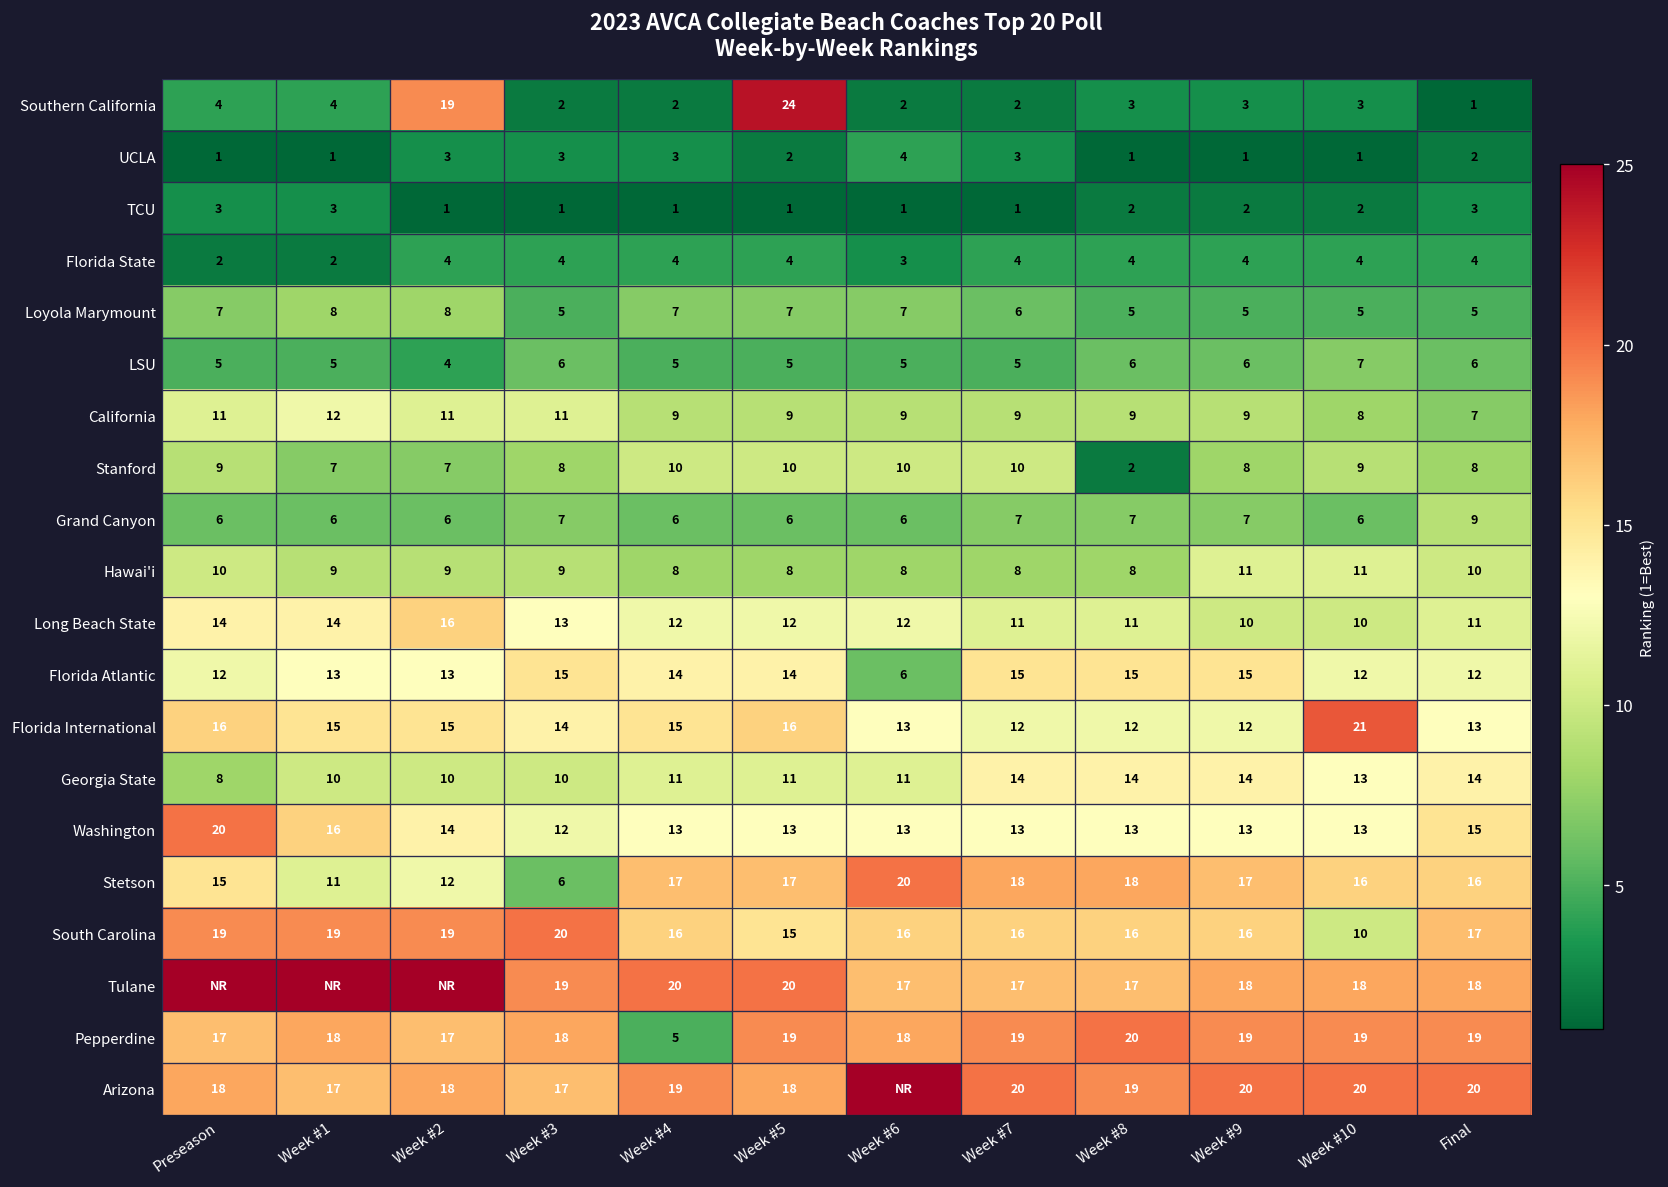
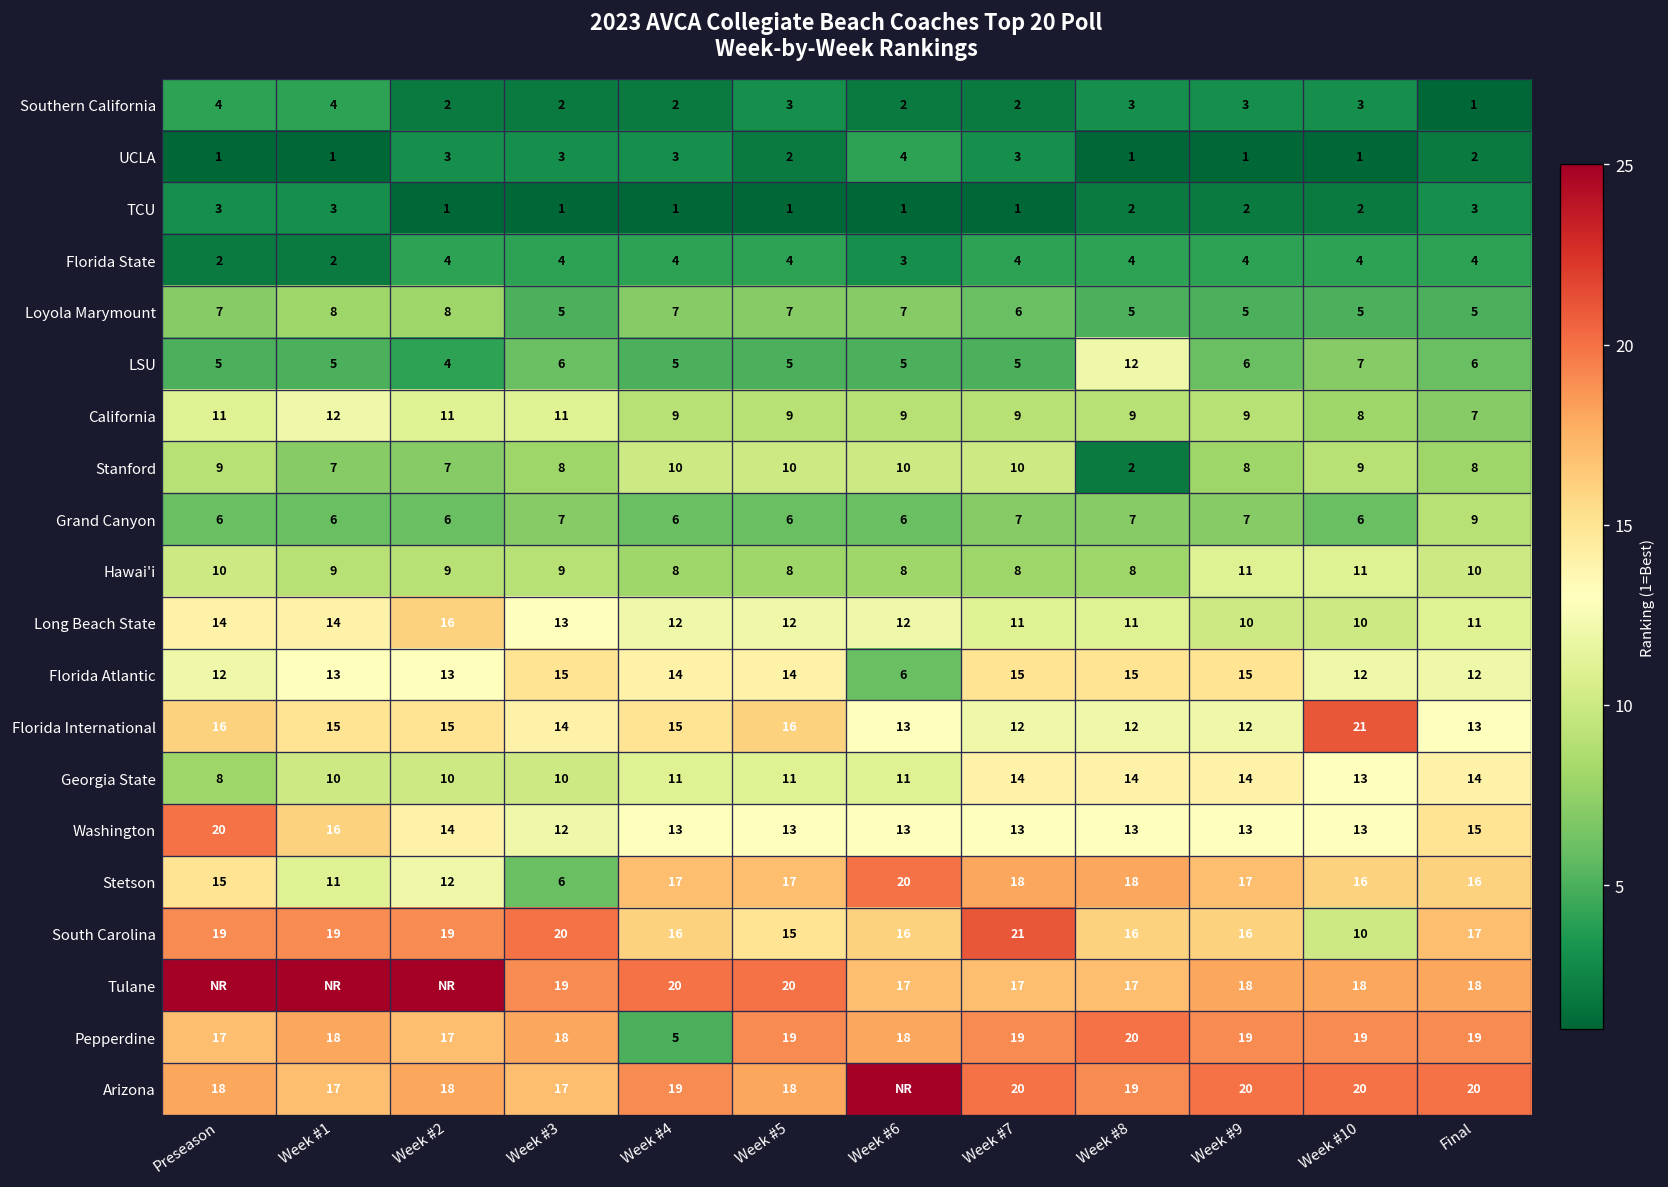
  {
    "Southern California": {
      "Preseason": 4,
      "Week #1": 4,
-     "Week #2": 19,
+     "Week #2": 2,
      "Week #3": 2,
      "Week #4": 2,
-     "Week #5": 24,
+     "Week #5": 3,
      "Week #6": 2,
      "Week #7": 2,
      "Week #8": 3,
      "Week #9": 3,
      "Week #10": 3,
      "Final": 1
    },
    "LSU": {
      "Preseason": 5,
      "Week #1": 5,
      "Week #2": 4,
      "Week #3": 6,
      "Week #4": 5,
      "Week #5": 5,
      "Week #6": 5,
      "Week #7": 5,
-     "Week #8": 6,
+     "Week #8": 12,
      "Week #9": 6,
      "Week #10": 7,
      "Final": 6
    },
    "South Carolina": {
      "Preseason": 19,
      "Week #1": 19,
      "Week #2": 19,
      "Week #3": 20,
      "Week #4": 16,
      "Week #5": 15,
      "Week #6": 16,
-     "Week #7": 16,
+     "Week #7": 21,
      "Week #8": 16,
      "Week #9": 16,
      "Week #10": 10,
      "Final": 17
    }
  }
